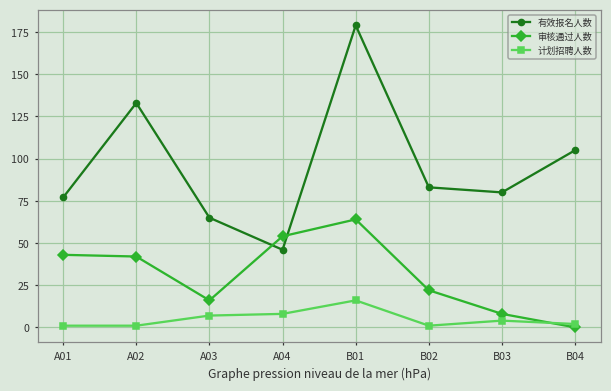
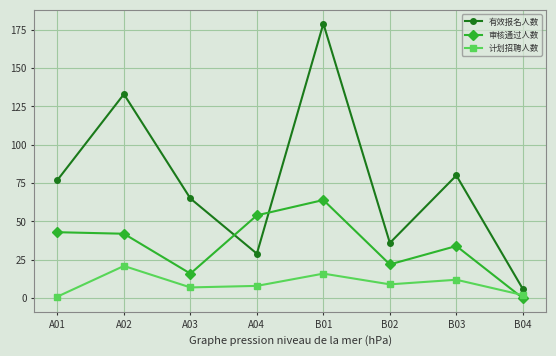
  {
    "有效报名人数": {
      "A01": 77,
      "A02": 133,
      "A03": 65,
-     "A04": 46,
+     "A04": 29,
      "B01": 179,
-     "B02": 83,
+     "B02": 36,
      "B03": 80,
-     "B04": 105
+     "B04": 6
    },
    "审核通过人数": {
      "A01": 43,
      "A02": 42,
      "A03": 16,
      "A04": 54,
      "B01": 64,
      "B02": 22,
-     "B03": 8,
+     "B03": 34,
      "B04": 0
    },
    "计划招聘人数": {
      "A01": 1,
-     "A02": 1,
+     "A02": 21,
      "A03": 7,
      "A04": 8,
      "B01": 16,
-     "B02": 1,
-     "B03": 4,
+     "B02": 9,
+     "B03": 12,
      "B04": 2
    }
  }
